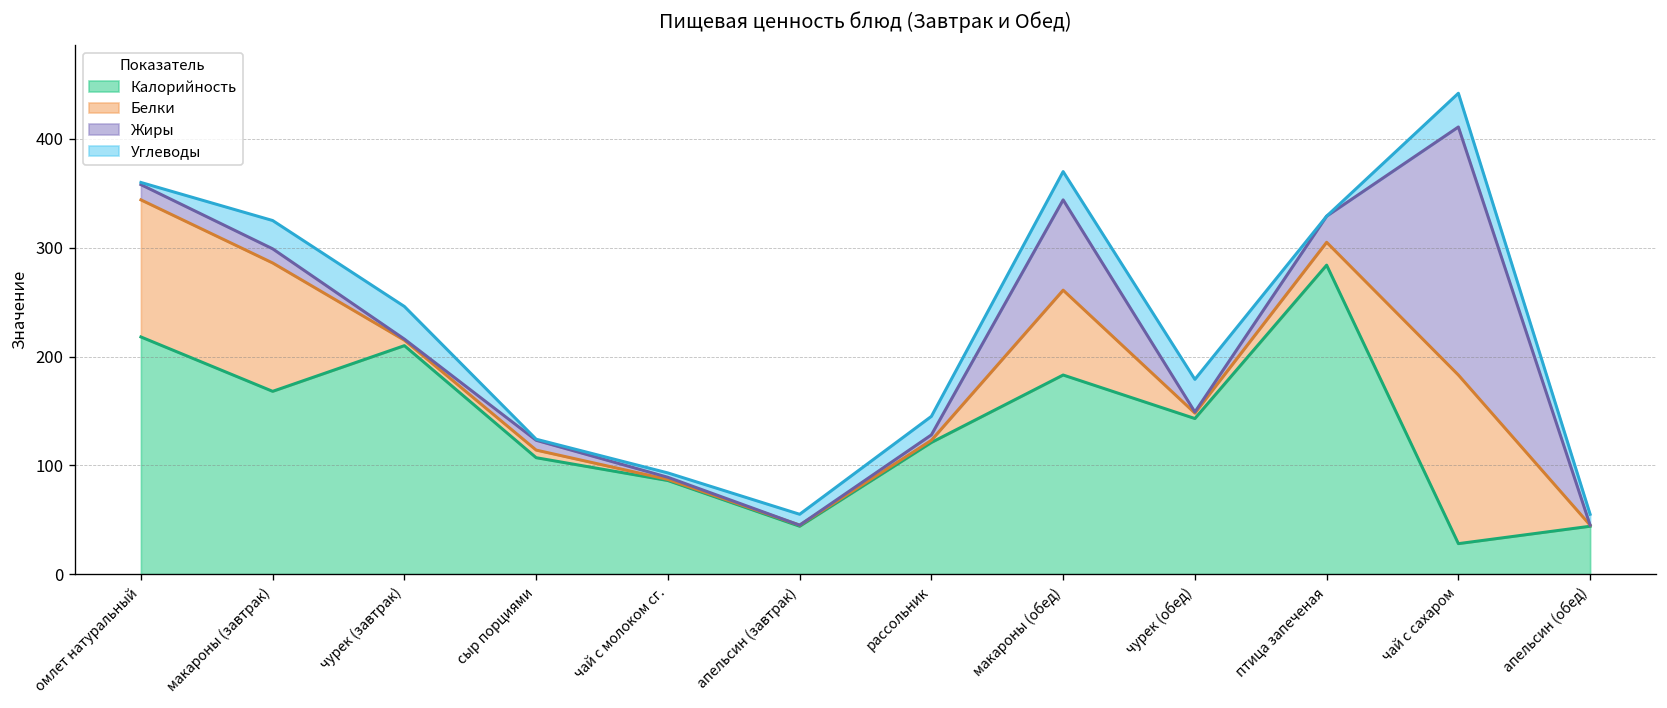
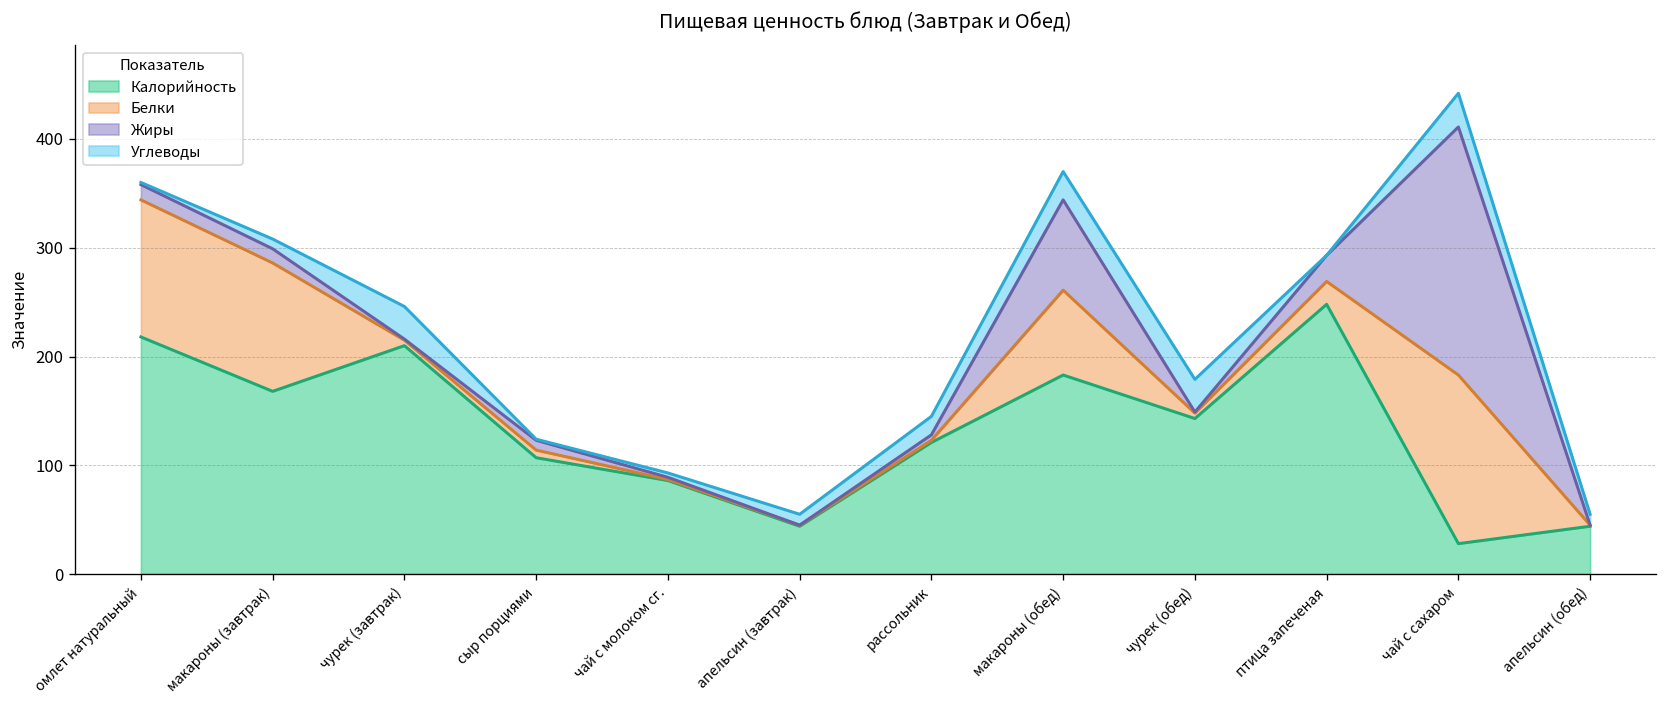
  {
    "Калорийность": {
      "омлет натуральный": 220,
      "макароны (завтрак)": 170,
      "чурек (завтрак)": 210,
      "сыр порциями": 110,
      "макароны (обед)": 180,
      "чурек (обед)": 140,
-     "птица запеченая": 280,
+     "птица запеченая": 250,
      "чай с сахаром": 30
    },
    "Белки": {
      "омлет натуральный": 130,
      "макароны (завтрак)": 120,
      "сыр порциями": 10,
      "макароны (обед)": 80,
      "птица запеченая": 20,
      "чай с сахаром": 160
    },
    "Жиры": {
      "макароны (завтрак)": 10,
      "рассольник": 10,
      "макароны (обед)": 80,
      "чай с сахаром": 230
    },
    "Углеводы": {
-     "макароны (завтрак)": 30,
+     "макароны (завтрак)": 10,
      "чурек (завтрак)": 30,
      "чай с молоком сг.": 0,
      "апельсин (завтрак)": 10,
      "рассольник": 20,
      "макароны (обед)": 30,
      "чурек (обед)": 30,
      "чай с сахаром": 30,
      "апельсин (обед)": 10
    }
  }
